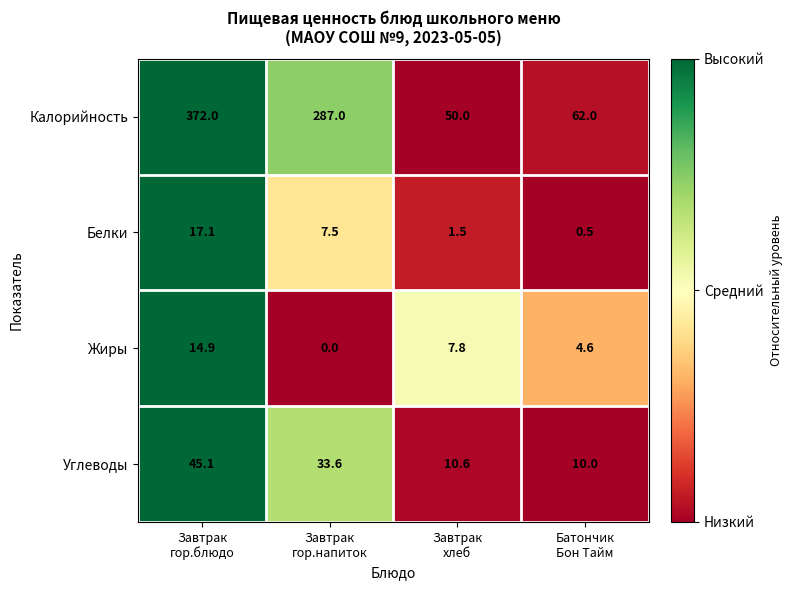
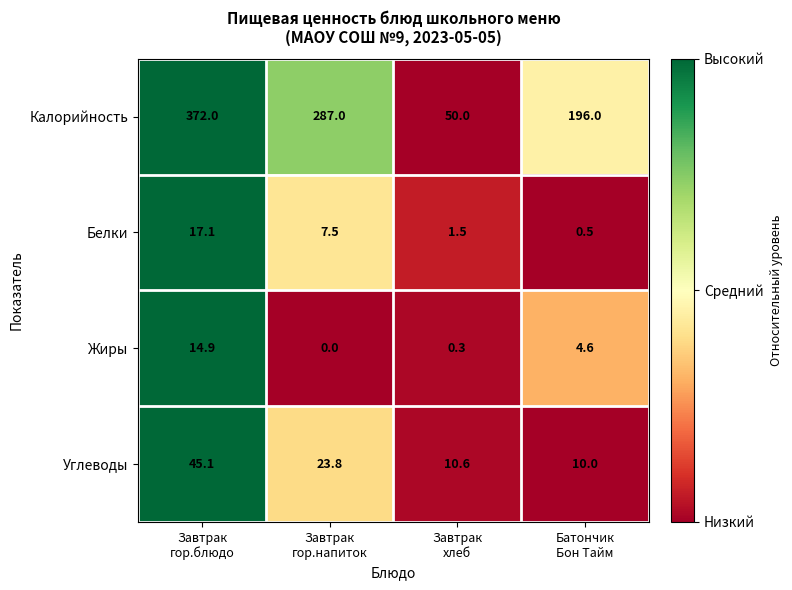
  {
    "Калорийность": {
      "Завтрак гор.блюдо": 372.0,
      "Завтрак гор.напиток": 287.0,
      "Завтрак хлеб": 50.0,
-     "Батончик Бон Тайм": 62.0
+     "Батончик Бон Тайм": 196.0
    },
    "Белки": {
      "Завтрак гор.блюдо": 17.1,
      "Завтрак гор.напиток": 7.5,
      "Завтрак хлеб": 1.5,
      "Батончик Бон Тайм": 0.5
    },
    "Жиры": {
      "Завтрак гор.блюдо": 14.9,
      "Завтрак гор.напиток": 0.0,
-     "Завтрак хлеб": 7.8,
+     "Завтрак хлеб": 0.3,
      "Батончик Бон Тайм": 4.6
    },
    "Углеводы": {
      "Завтрак гор.блюдо": 45.1,
-     "Завтрак гор.напиток": 33.6,
+     "Завтрак гор.напиток": 23.8,
      "Завтрак хлеб": 10.6,
      "Батончик Бон Тайм": 10.0
    }
  }
